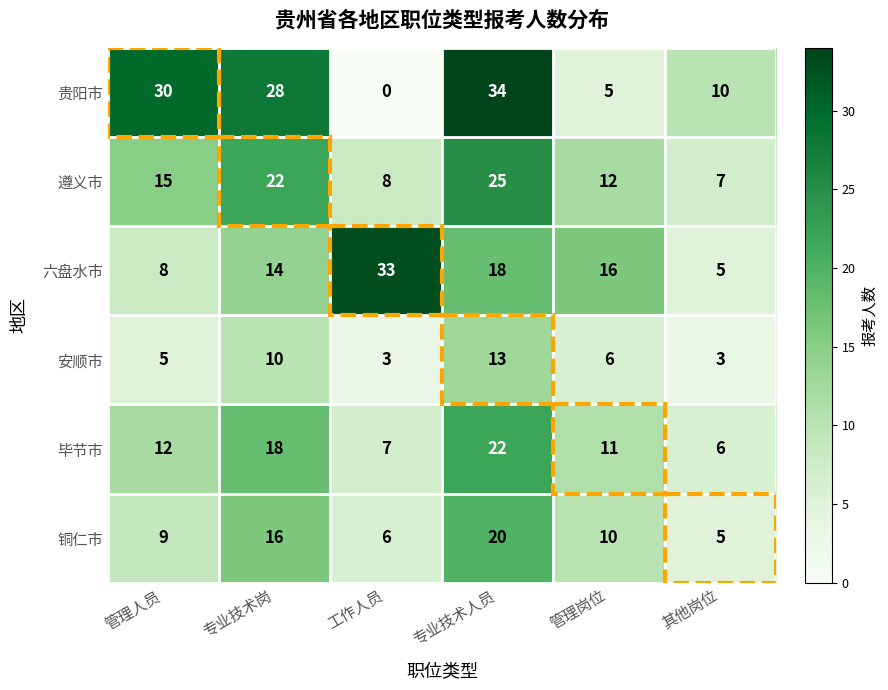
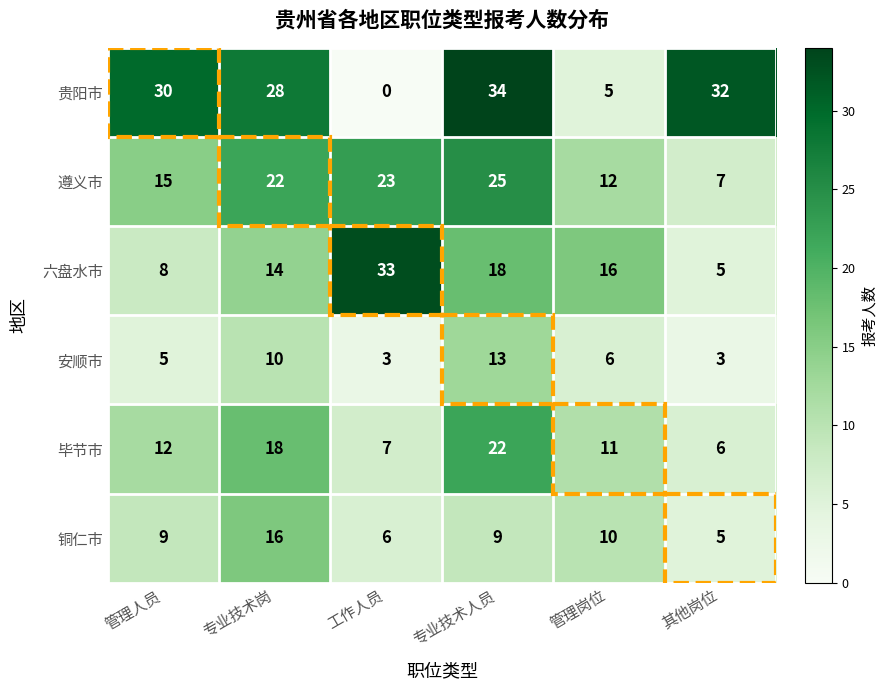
  {
    "贵阳市": {
      "管理人员": 30,
      "专业技术岗": 28,
      "工作人员": 0,
      "专业技术人员": 34,
      "管理岗位": 5,
-     "其他岗位": 10
+     "其他岗位": 32
    },
    "遵义市": {
      "管理人员": 15,
      "专业技术岗": 22,
-     "工作人员": 8,
+     "工作人员": 23,
      "专业技术人员": 25,
      "管理岗位": 12,
      "其他岗位": 7
    },
    "六盘水市": {
      "管理人员": 8,
      "专业技术岗": 14,
      "工作人员": 33,
      "专业技术人员": 18,
      "管理岗位": 16,
      "其他岗位": 5
    },
    "安顺市": {
      "管理人员": 5,
      "专业技术岗": 10,
      "工作人员": 3,
      "专业技术人员": 13,
      "管理岗位": 6,
      "其他岗位": 3
    },
    "毕节市": {
      "管理人员": 12,
      "专业技术岗": 18,
      "工作人员": 7,
      "专业技术人员": 22,
      "管理岗位": 11,
      "其他岗位": 6
    },
    "铜仁市": {
      "管理人员": 9,
      "专业技术岗": 16,
      "工作人员": 6,
-     "专业技术人员": 20,
+     "专业技术人员": 9,
      "管理岗位": 10,
      "其他岗位": 5
    }
  }
